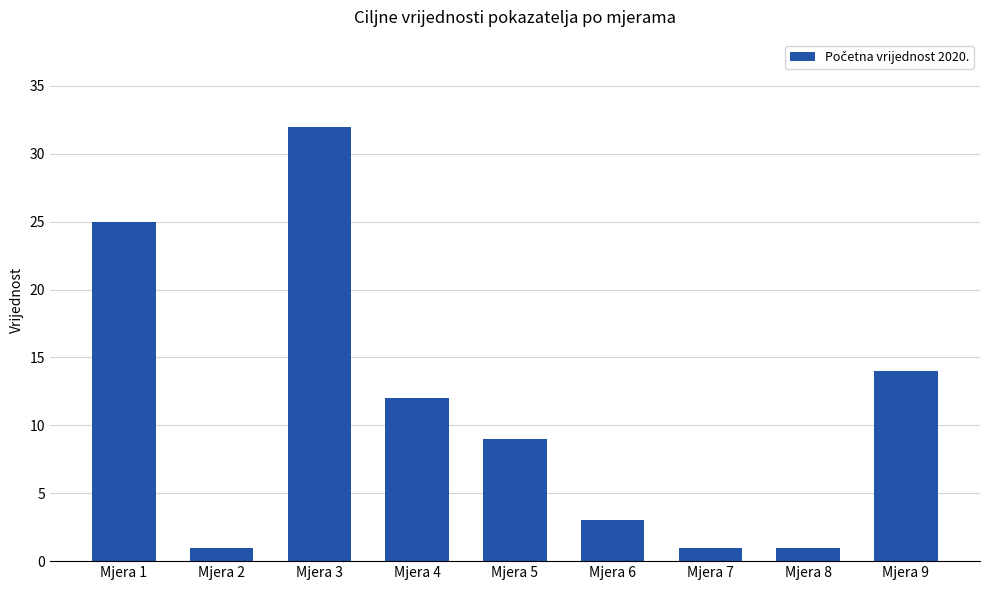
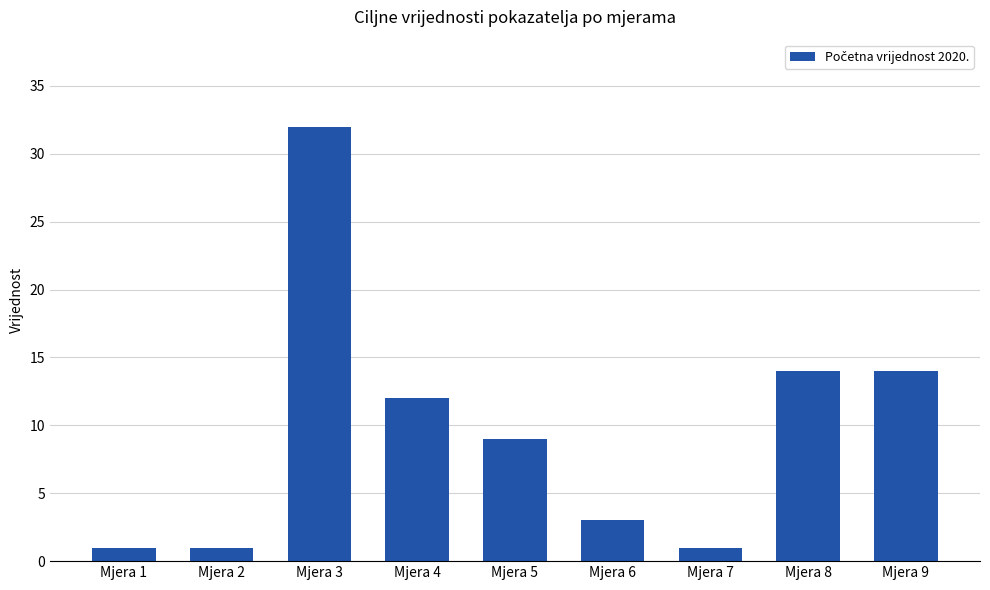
  {
-   "Mjera 1": 25,
+   "Mjera 1": 1,
    "Mjera 2": 1,
    "Mjera 3": 32,
    "Mjera 4": 12,
    "Mjera 5": 9,
    "Mjera 6": 3,
    "Mjera 7": 1,
-   "Mjera 8": 1,
+   "Mjera 8": 14,
    "Mjera 9": 14
  }
